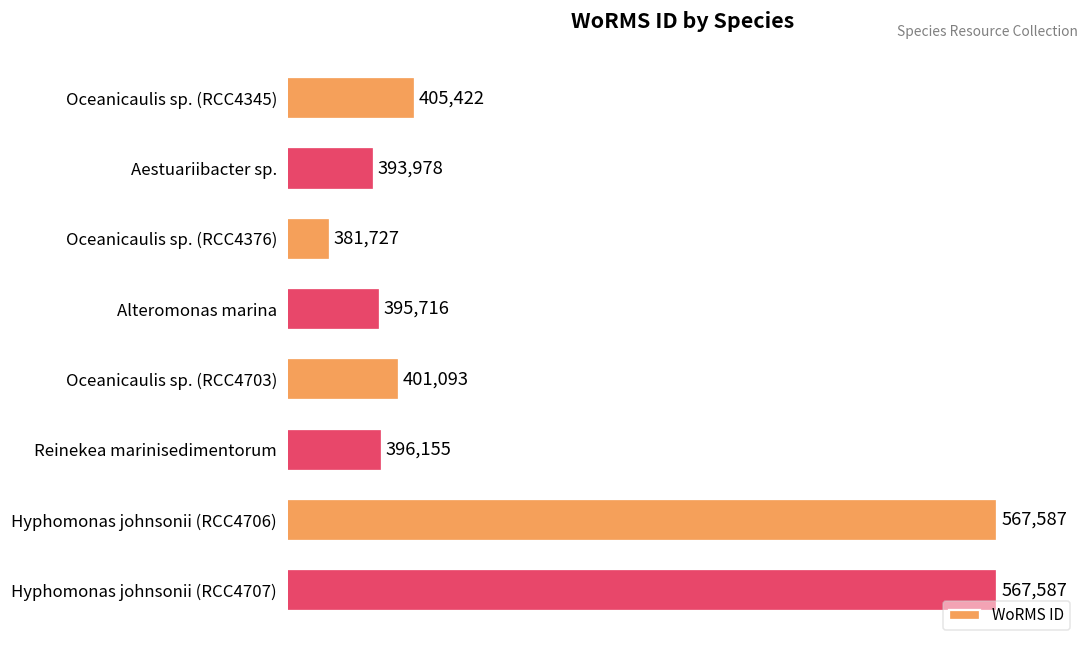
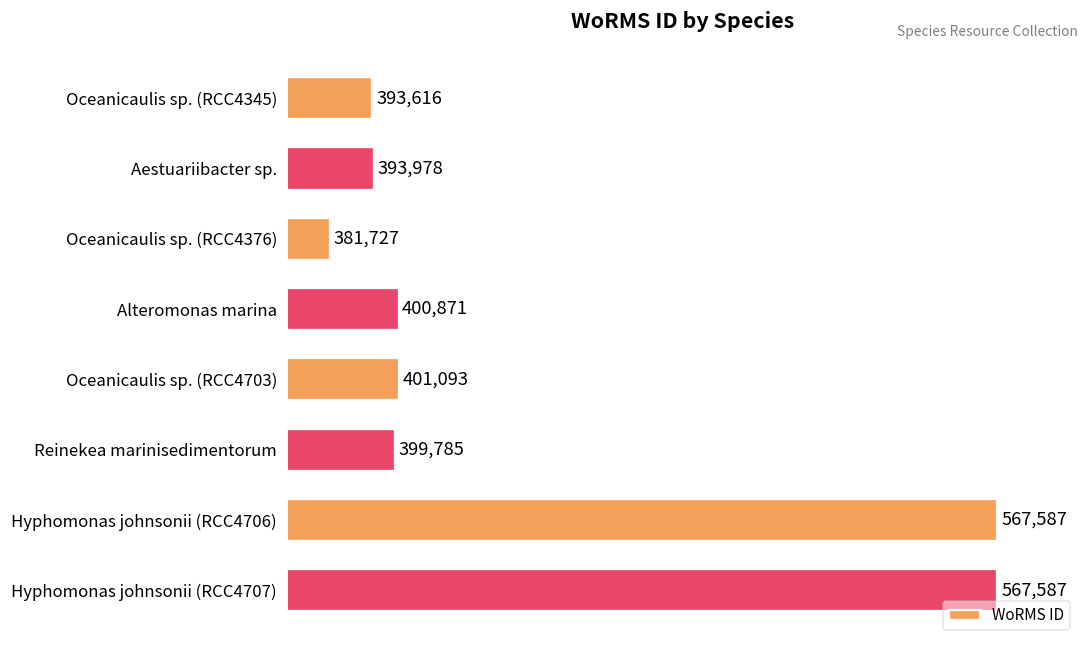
  {
-   "Oceanicaulis sp. (RCC4345)": "405,422",
+   "Oceanicaulis sp. (RCC4345)": "393,616",
    "Aestuariibacter sp.": "393,978",
    "Oceanicaulis sp. (RCC4376)": "381,727",
-   "Alteromonas marina": "395,716",
+   "Alteromonas marina": "400,871",
    "Oceanicaulis sp. (RCC4703)": "401,093",
-   "Reinekea marinisedimentorum": "396,155",
+   "Reinekea marinisedimentorum": "399,785",
    "Hyphomonas johnsonii (RCC4706)": "567,587",
    "Hyphomonas johnsonii (RCC4707)": "567,587"
  }
